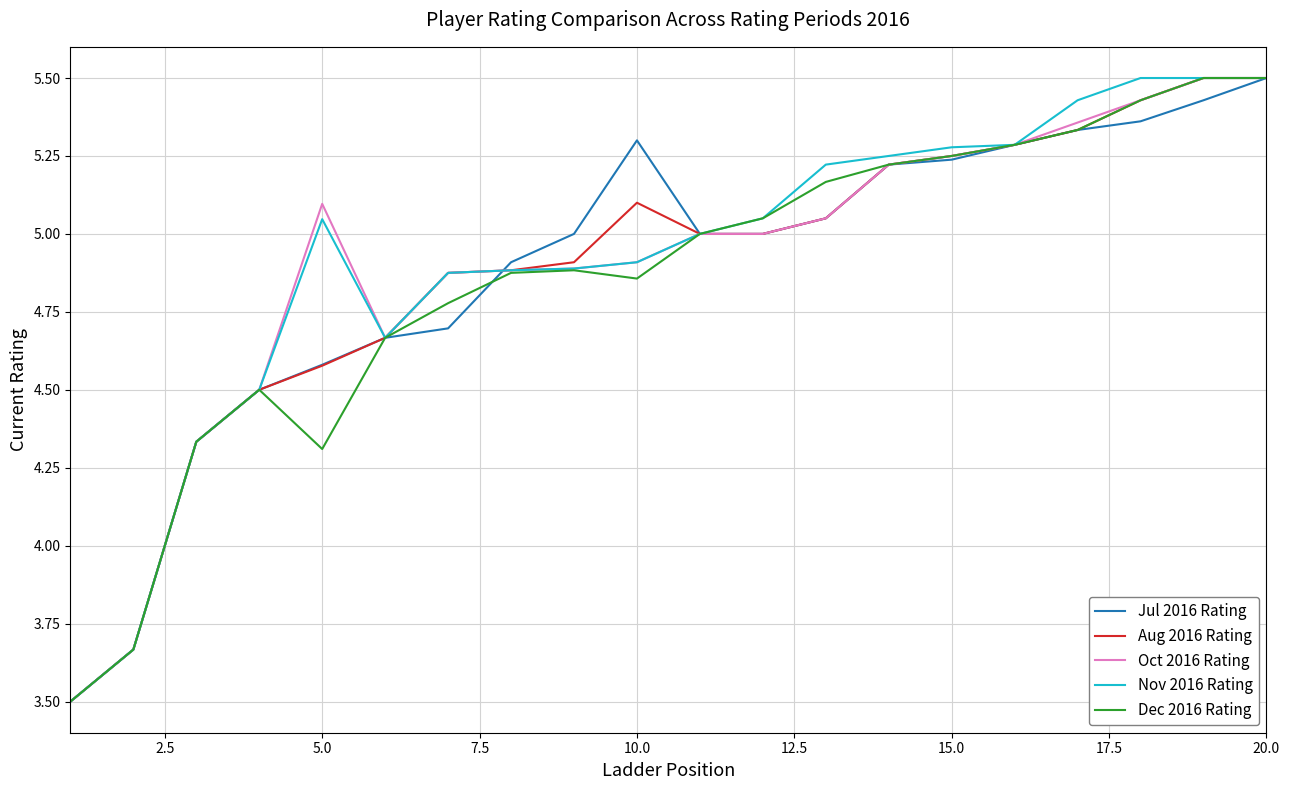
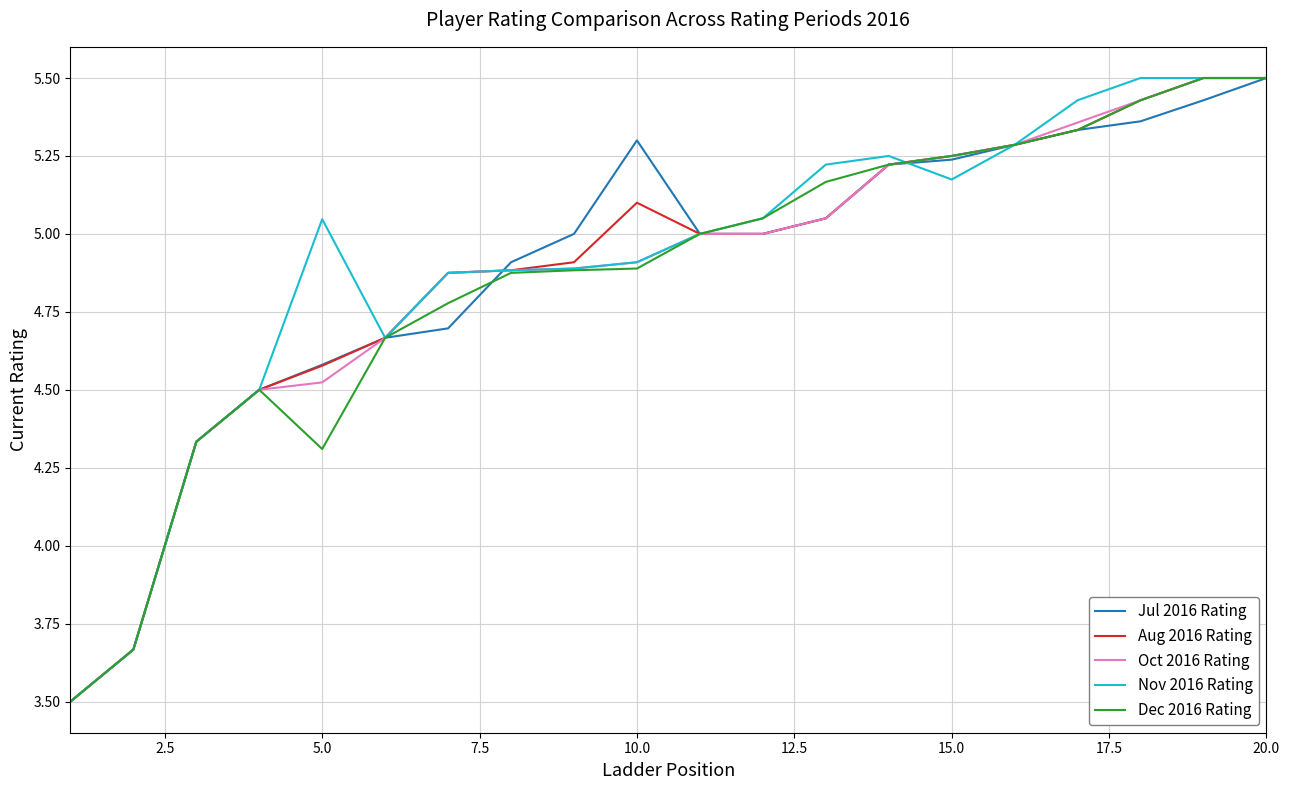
  {
    "Jul 2016 Rating": {
      "10.0": 5.30,
      "15.0": 5.24
    },
    "Aug 2016 Rating": {
      "10.0": 5.10
    },
    "Oct 2016 Rating": {
-     "5.0": 5.10
+     "5.0": 4.52
    },
    "Nov 2016 Rating": {
      "5.0": 5.05,
-     "15.0": 5.28
+     "15.0": 5.17
    },
    "Dec 2016 Rating": {
      "5.0": 4.31,
-     "10.0": 4.86
+     "10.0": 4.89
    }
  }
